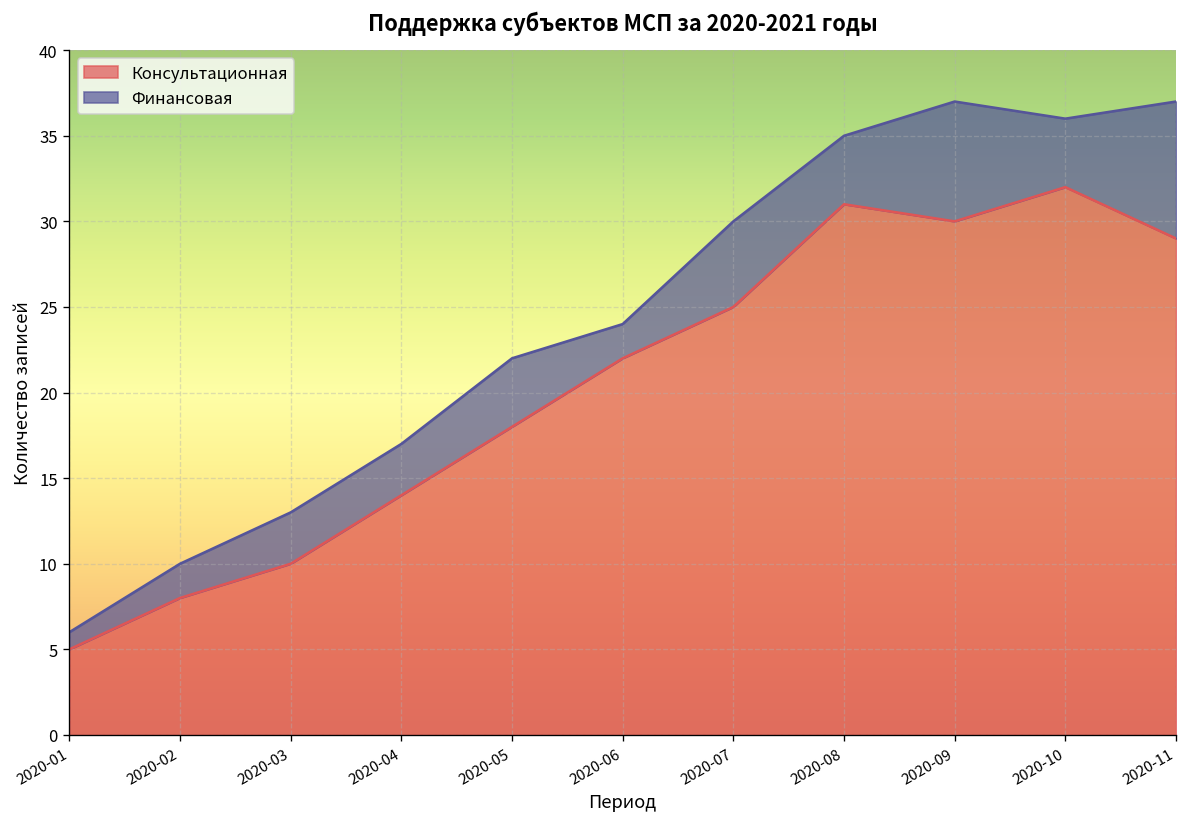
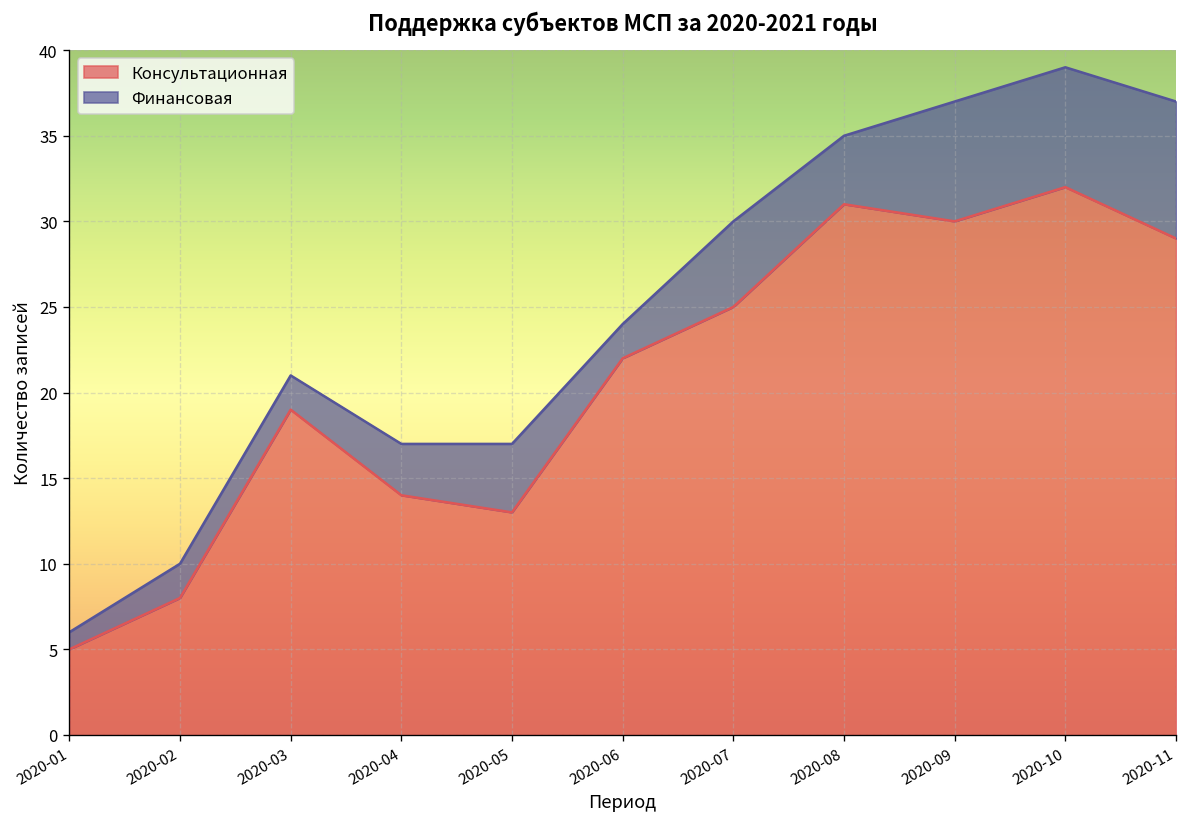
  {
    "Консультационная": {
      "2020-01": 5,
      "2020-02": 8,
-     "2020-03": 10,
+     "2020-03": 19,
      "2020-04": 14,
-     "2020-05": 18,
+     "2020-05": 13,
      "2020-06": 22,
      "2020-07": 25,
      "2020-08": 31,
      "2020-09": 30,
      "2020-10": 32,
      "2020-11": 29
    },
    "Финансовая": {
      "2020-01": 1,
      "2020-02": 2,
-     "2020-03": 3,
+     "2020-03": 2,
      "2020-04": 3,
      "2020-05": 4,
      "2020-06": 2,
      "2020-07": 5,
      "2020-08": 4,
      "2020-09": 7,
-     "2020-10": 4,
+     "2020-10": 7,
      "2020-11": 8
    }
  }
